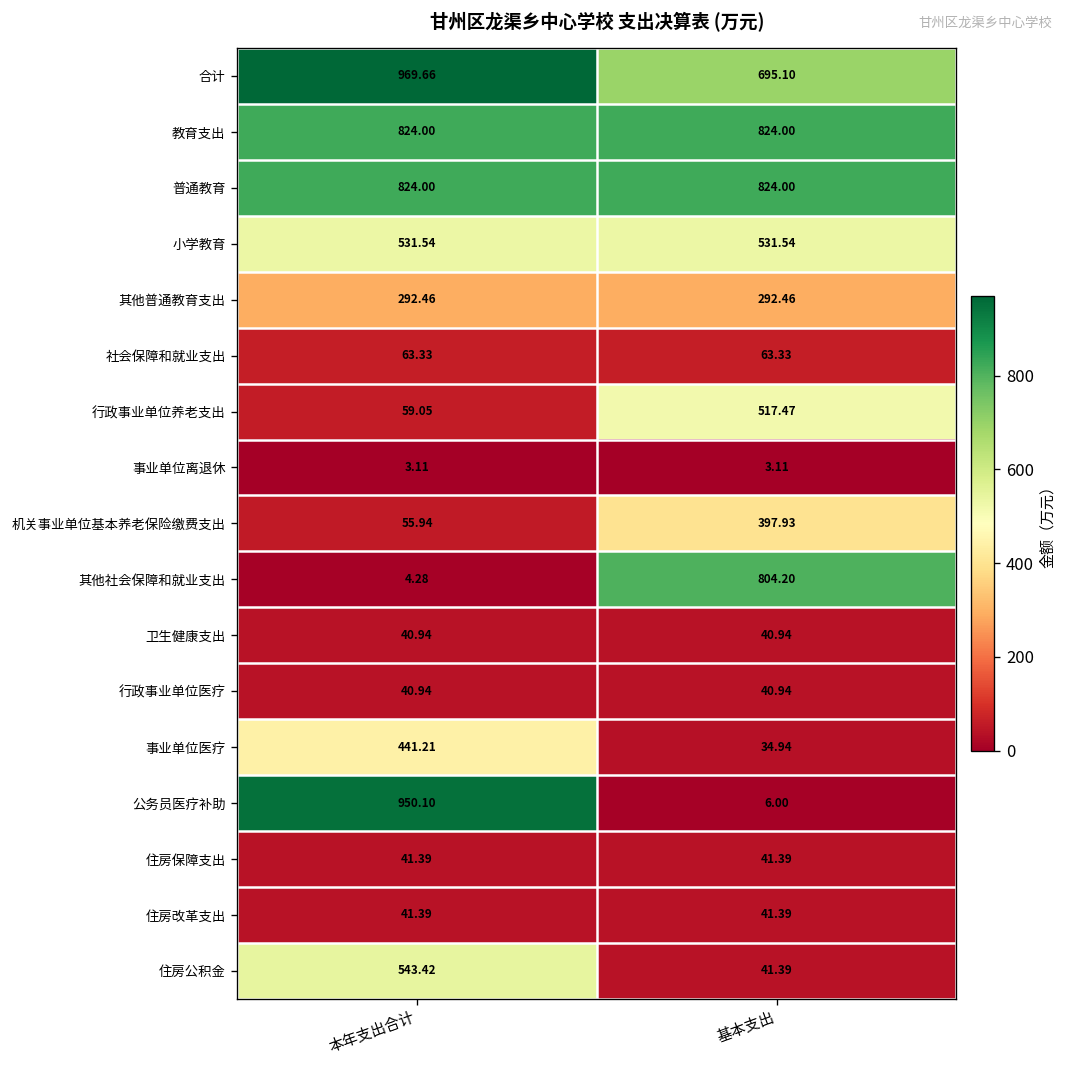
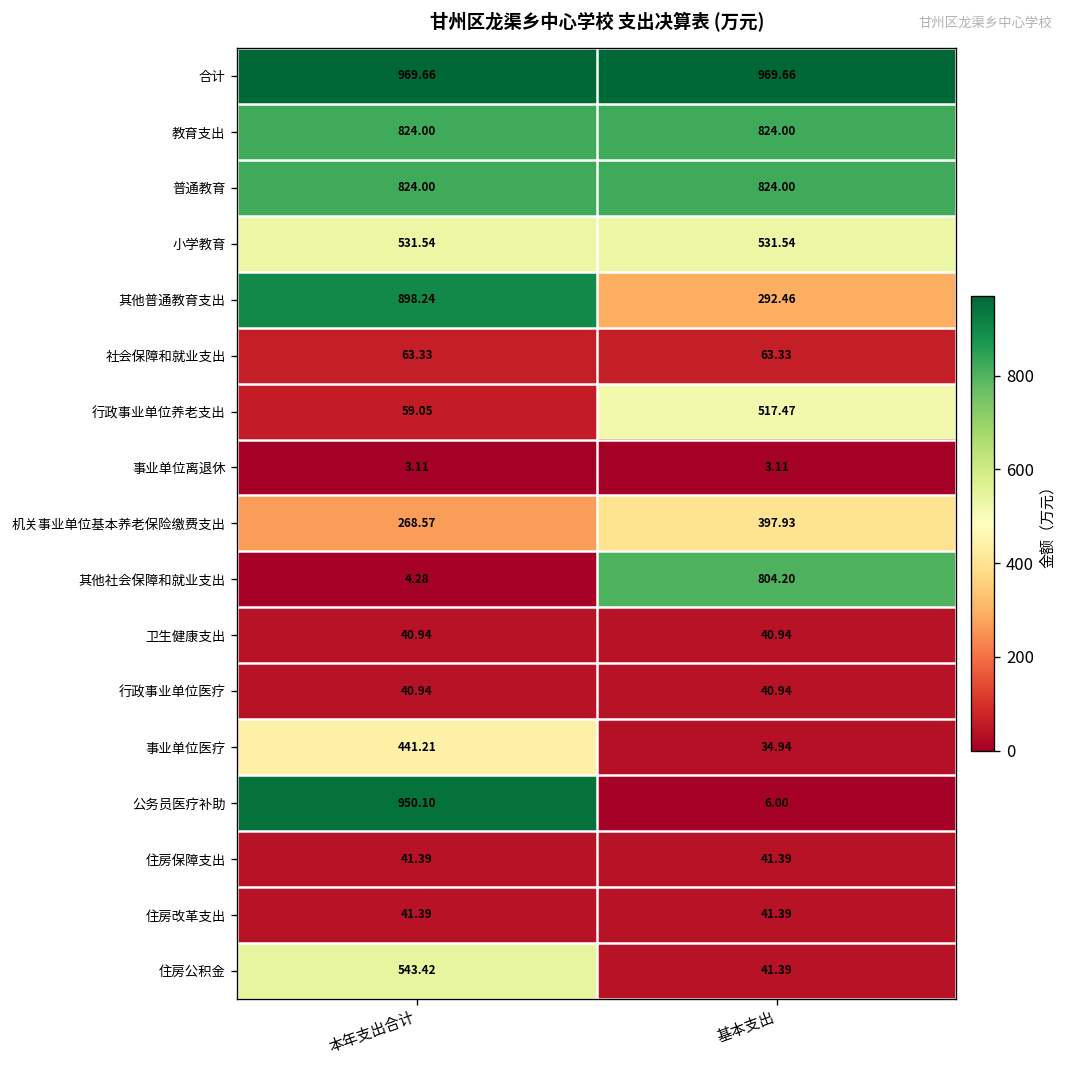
  {
    "合计": {
      "本年支出合计": 969.66,
-     "基本支出": 695.10
+     "基本支出": 969.66
    },
    "教育支出": {
      "本年支出合计": 824.00,
      "基本支出": 824.00
    },
    "普通教育": {
      "本年支出合计": 824.00,
      "基本支出": 824.00
    },
    "小学教育": {
      "本年支出合计": 531.54,
      "基本支出": 531.54
    },
    "其他普通教育支出": {
-     "本年支出合计": 292.46,
+     "本年支出合计": 898.24,
      "基本支出": 292.46
    },
    "社会保障和就业支出": {
      "本年支出合计": 63.33,
      "基本支出": 63.33
    },
    "行政事业单位养老支出": {
      "本年支出合计": 59.05,
      "基本支出": 517.47
    },
    "事业单位离退休": {
      "本年支出合计": 3.11,
      "基本支出": 3.11
    },
    "机关事业单位基本养老保险缴费支出": {
-     "本年支出合计": 55.94,
+     "本年支出合计": 268.57,
      "基本支出": 397.93
    },
    "其他社会保障和就业支出": {
      "本年支出合计": 4.28,
      "基本支出": 804.20
    },
    "卫生健康支出": {
      "本年支出合计": 40.94,
      "基本支出": 40.94
    },
    "行政事业单位医疗": {
      "本年支出合计": 40.94,
      "基本支出": 40.94
    },
    "事业单位医疗": {
      "本年支出合计": 441.21,
      "基本支出": 34.94
    },
    "公务员医疗补助": {
      "本年支出合计": 950.10,
      "基本支出": 6.00
    },
    "住房保障支出": {
      "本年支出合计": 41.39,
      "基本支出": 41.39
    },
    "住房改革支出": {
      "本年支出合计": 41.39,
      "基本支出": 41.39
    },
    "住房公积金": {
      "本年支出合计": 543.42,
      "基本支出": 41.39
    }
  }
